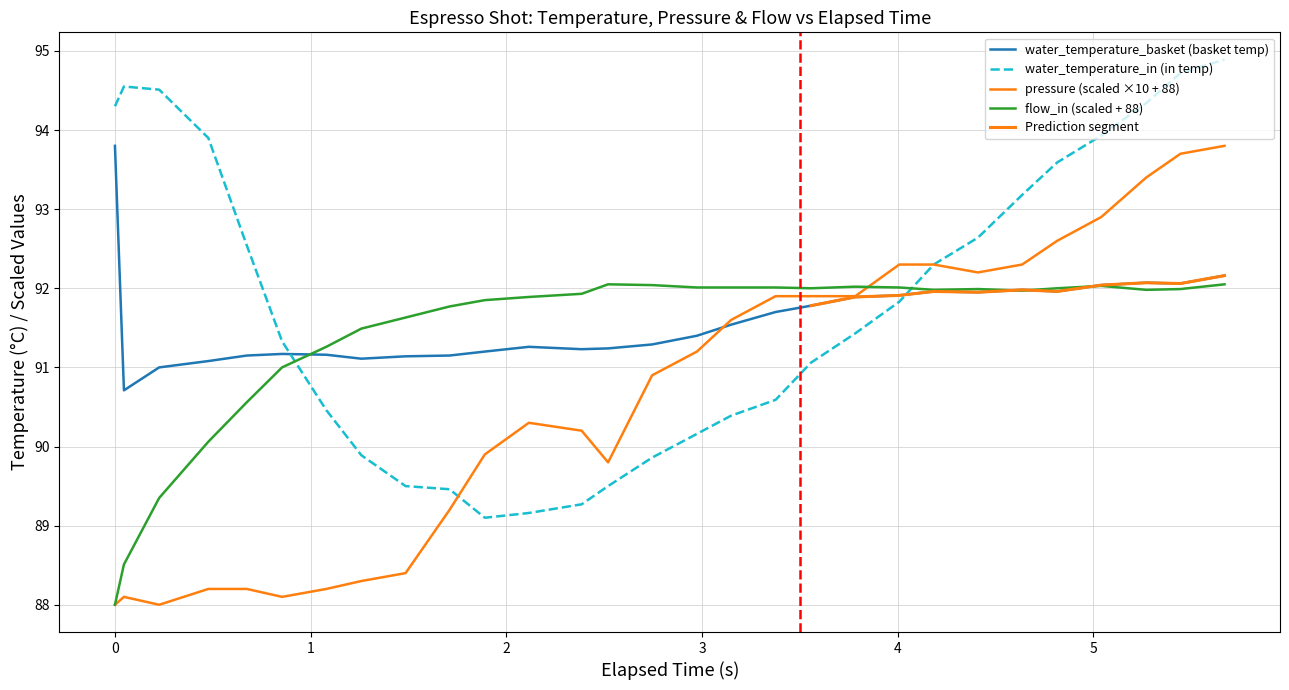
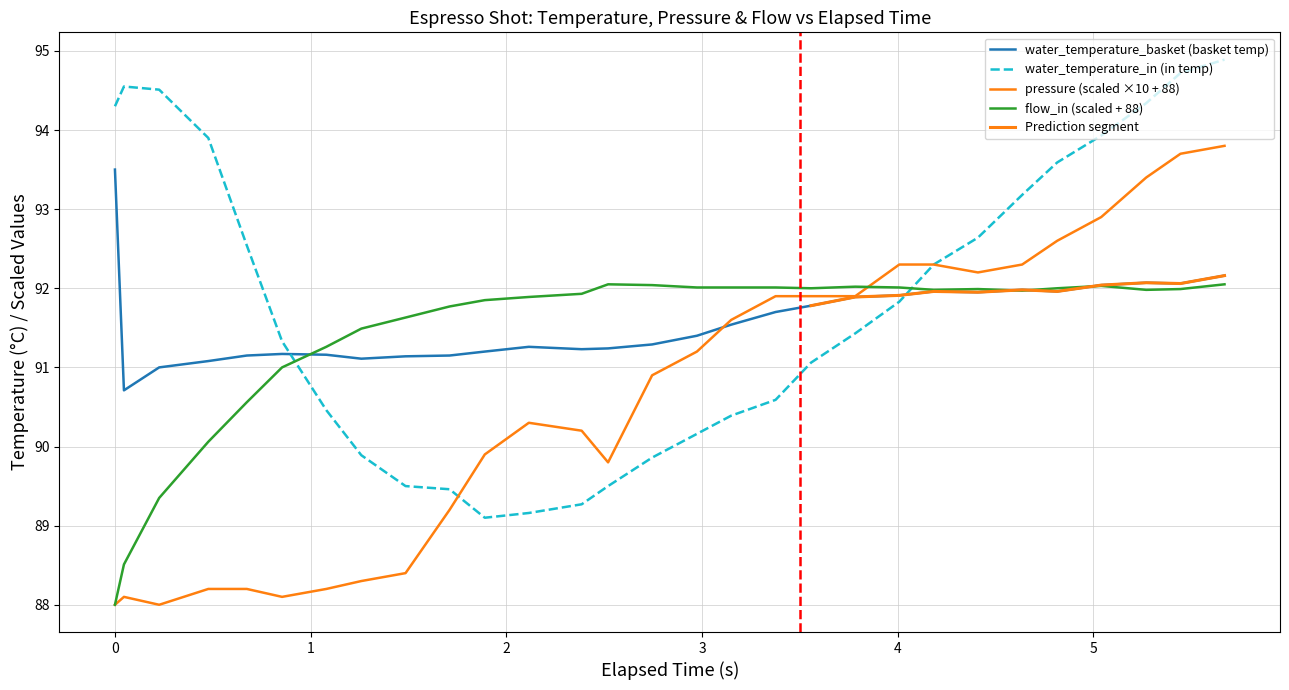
  {
    "water_temperature_basket (basket temp)": {
-     "0": 93.8
+     "0": 93.5
    },
    "water_temperature_in (in temp)": {
      "0": 94.3
    }
  }
